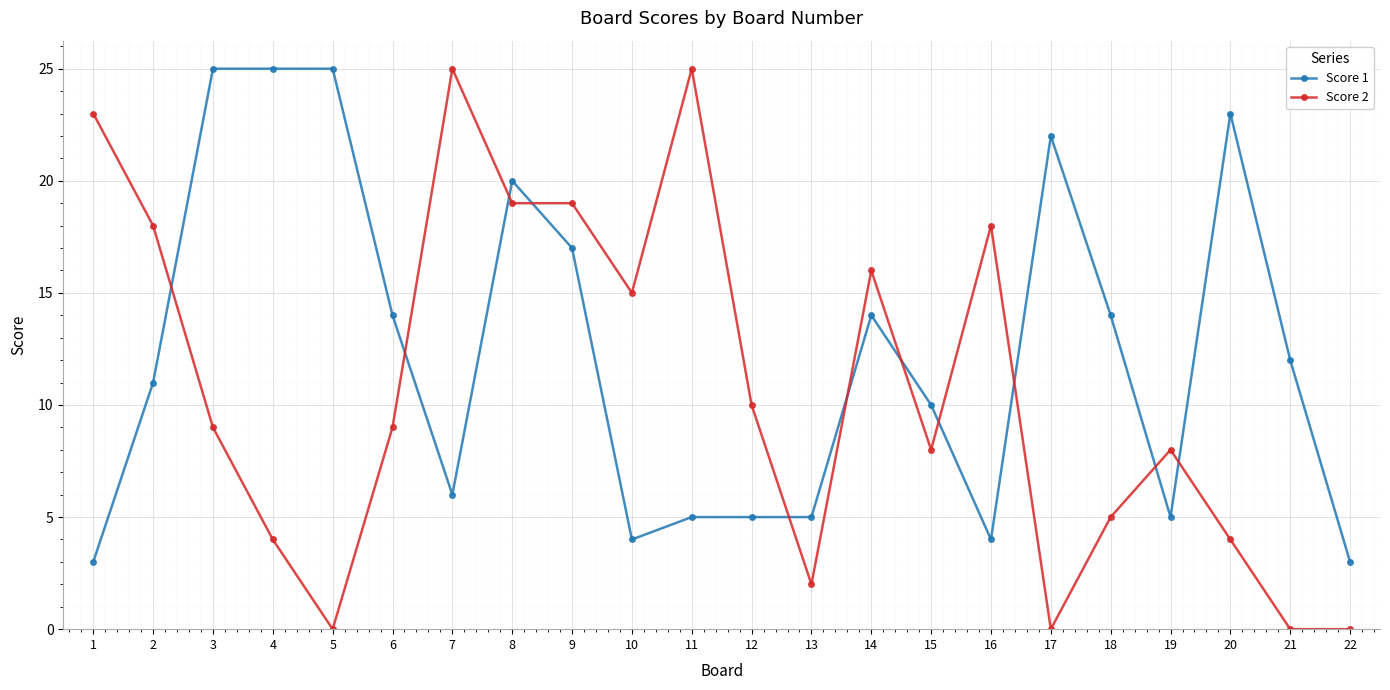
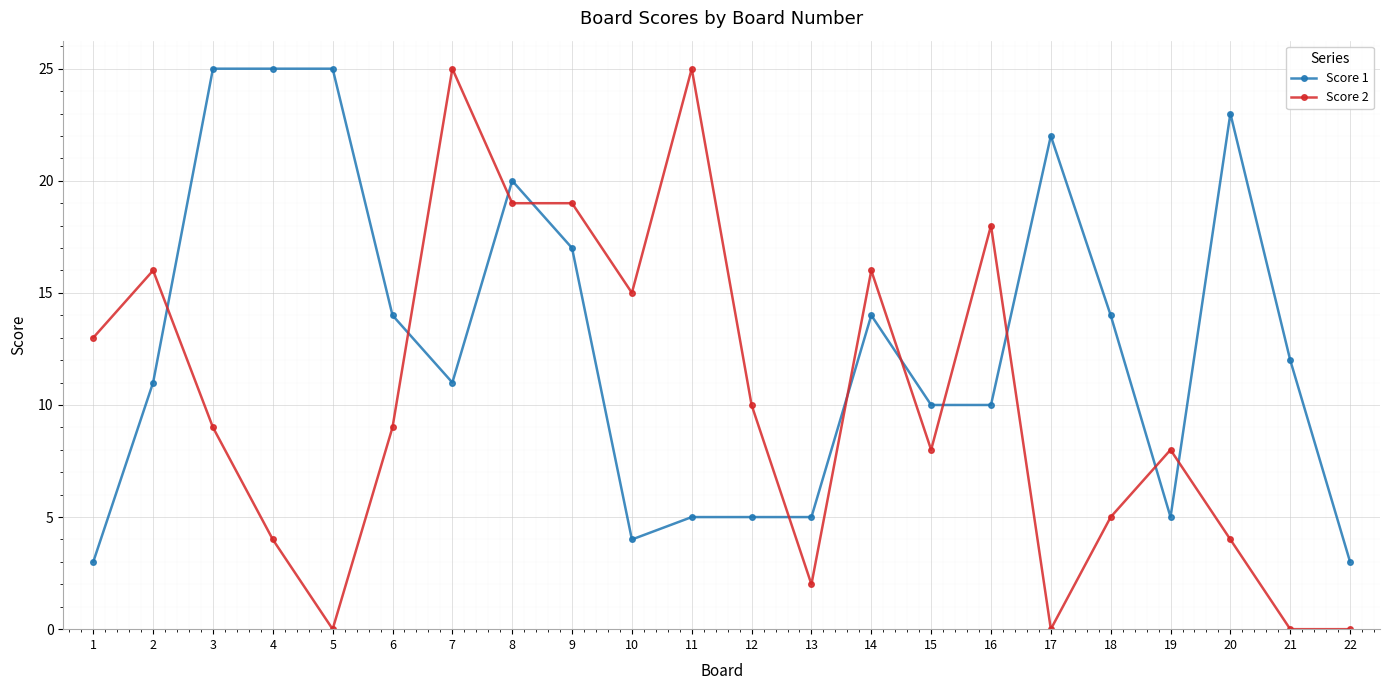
  {
    "Score 1": {
      "1": 3,
      "2": 11,
      "3": 25,
      "4": 25,
      "5": 25,
      "6": 14,
-     "7": 6,
+     "7": 11,
      "8": 20,
      "9": 17,
      "10": 4,
      "11": 5,
      "12": 5,
      "13": 5,
      "14": 14,
      "15": 10,
-     "16": 4,
+     "16": 10,
      "17": 22,
      "18": 14,
      "19": 5,
      "20": 23,
      "21": 12,
      "22": 3
    },
    "Score 2": {
-     "1": 23,
-     "2": 18,
+     "1": 13,
+     "2": 16,
      "3": 9,
      "4": 4,
      "5": 0,
      "6": 9,
      "7": 25,
      "8": 19,
      "9": 19,
      "10": 15,
      "11": 25,
      "12": 10,
      "13": 2,
      "14": 16,
      "15": 8,
      "16": 18,
      "17": 0,
      "18": 5,
      "19": 8,
      "20": 4,
      "21": 0,
      "22": 0
    }
  }
